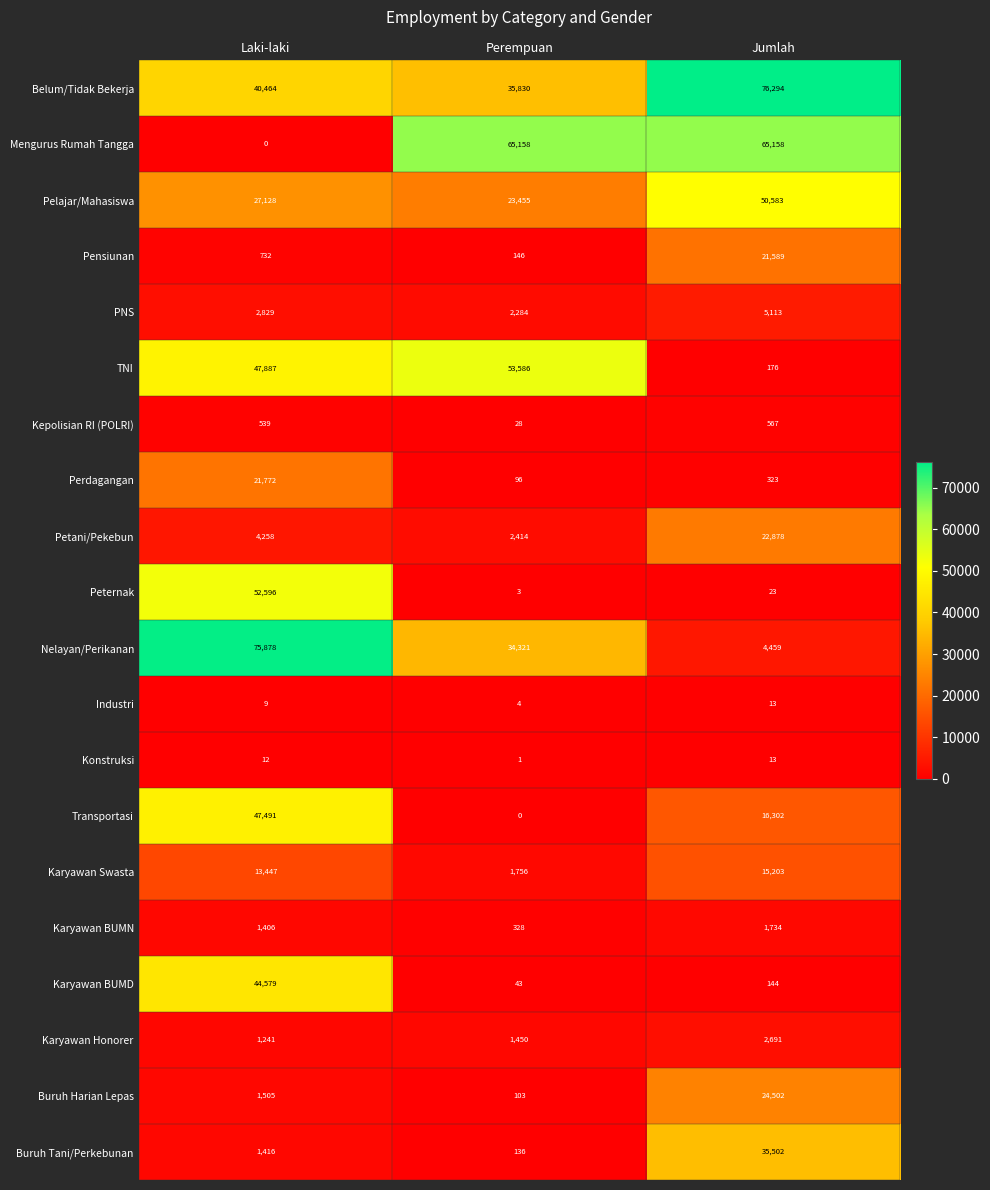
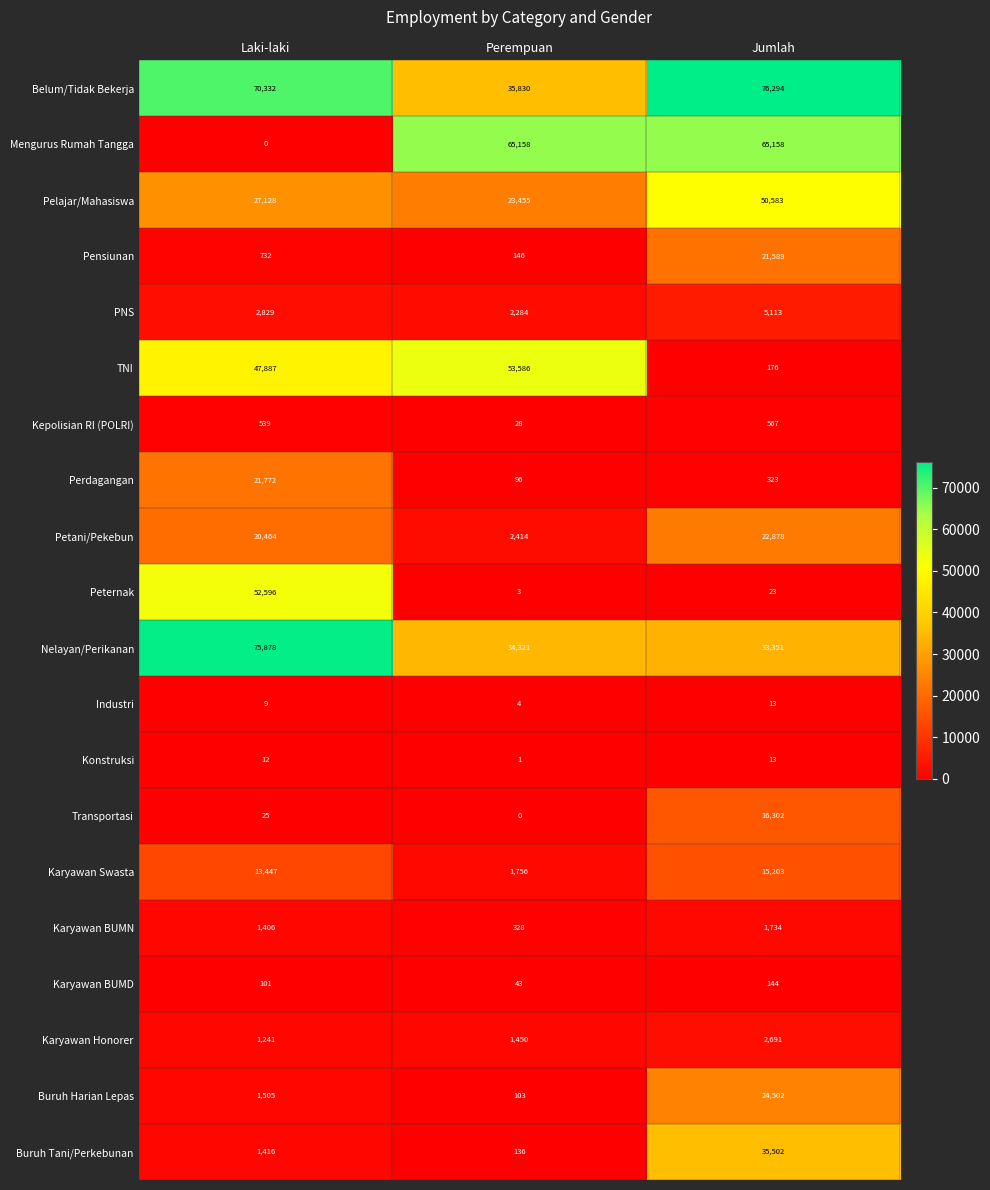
  {
    "Belum/Tidak Bekerja": {
-     "Laki-laki": "40,464",
+     "Laki-laki": "70,332",
      "Perempuan": "35,830",
      "Jumlah": "76,294"
    },
    "Mengurus Rumah Tangga": {
      "Laki-laki": "0",
      "Perempuan": "65,158",
      "Jumlah": "65,158"
    },
    "Pelajar/Mahasiswa": {
      "Laki-laki": "27,128",
      "Perempuan": "23,455",
      "Jumlah": "50,583"
    },
    "Pensiunan": {
      "Laki-laki": "732",
      "Perempuan": "146",
      "Jumlah": "21,589"
    },
    "PNS": {
      "Laki-laki": "2,829",
      "Perempuan": "2,284",
      "Jumlah": "5,113"
    },
    "TNI": {
      "Laki-laki": "47,887",
      "Perempuan": "53,586",
      "Jumlah": "176"
    },
    "Kepolisian RI (POLRI)": {
      "Laki-laki": "539",
      "Perempuan": "28",
      "Jumlah": "567"
    },
    "Perdagangan": {
      "Laki-laki": "21,772",
      "Perempuan": "96",
      "Jumlah": "323"
    },
    "Petani/Pekebun": {
-     "Laki-laki": "4,258",
+     "Laki-laki": "20,464",
      "Perempuan": "2,414",
      "Jumlah": "22,878"
    },
    "Peternak": {
      "Laki-laki": "52,596",
      "Perempuan": "3",
      "Jumlah": "23"
    },
    "Nelayan/Perikanan": {
      "Laki-laki": "75,878",
      "Perempuan": "34,321",
-     "Jumlah": "4,459"
+     "Jumlah": "33,351"
    },
    "Industri": {
      "Laki-laki": "9",
      "Perempuan": "4",
      "Jumlah": "13"
    },
    "Konstruksi": {
      "Laki-laki": "12",
      "Perempuan": "1",
      "Jumlah": "13"
    },
    "Transportasi": {
-     "Laki-laki": "47,491",
+     "Laki-laki": "25",
      "Perempuan": "0",
      "Jumlah": "16,302"
    },
    "Karyawan Swasta": {
      "Laki-laki": "13,447",
      "Perempuan": "1,756",
      "Jumlah": "15,203"
    },
    "Karyawan BUMN": {
      "Laki-laki": "1,406",
      "Perempuan": "328",
      "Jumlah": "1,734"
    },
    "Karyawan BUMD": {
-     "Laki-laki": "44,579",
+     "Laki-laki": "101",
      "Perempuan": "43",
      "Jumlah": "144"
    },
    "Karyawan Honorer": {
      "Laki-laki": "1,241",
      "Perempuan": "1,450",
      "Jumlah": "2,691"
    },
    "Buruh Harian Lepas": {
      "Laki-laki": "1,505",
      "Perempuan": "103",
      "Jumlah": "24,502"
    },
    "Buruh Tani/Perkebunan": {
      "Laki-laki": "1,416",
      "Perempuan": "136",
      "Jumlah": "35,502"
    }
  }
